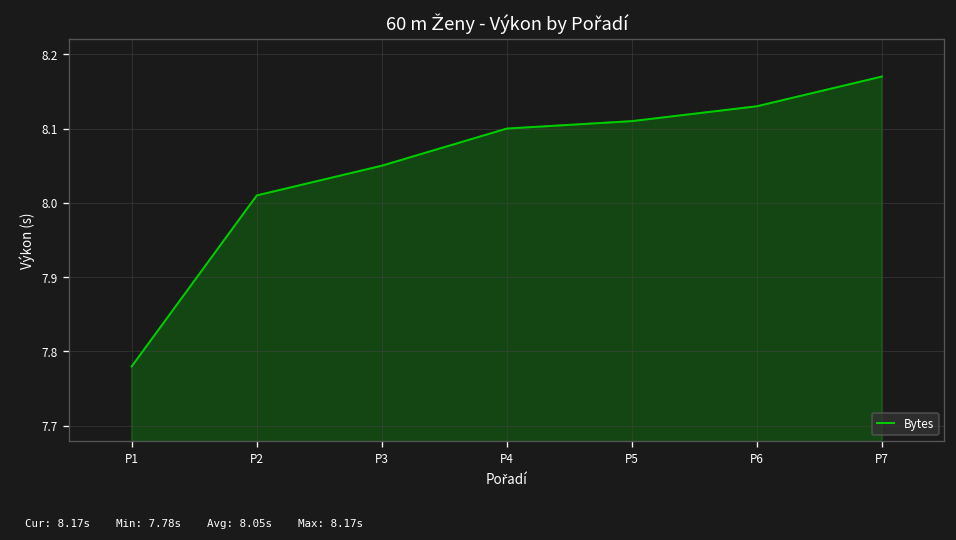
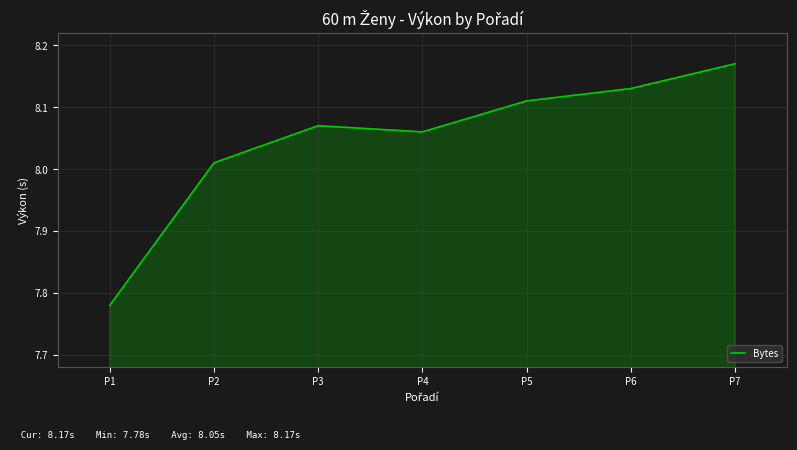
  {
    "P1": 7.78,
    "P2": 8.01,
-   "P3": 8.05,
-   "P4": 8.10,
+   "P3": 8.07,
+   "P4": 8.06,
    "P5": 8.11,
    "P6": 8.13,
    "P7": 8.17
  }
